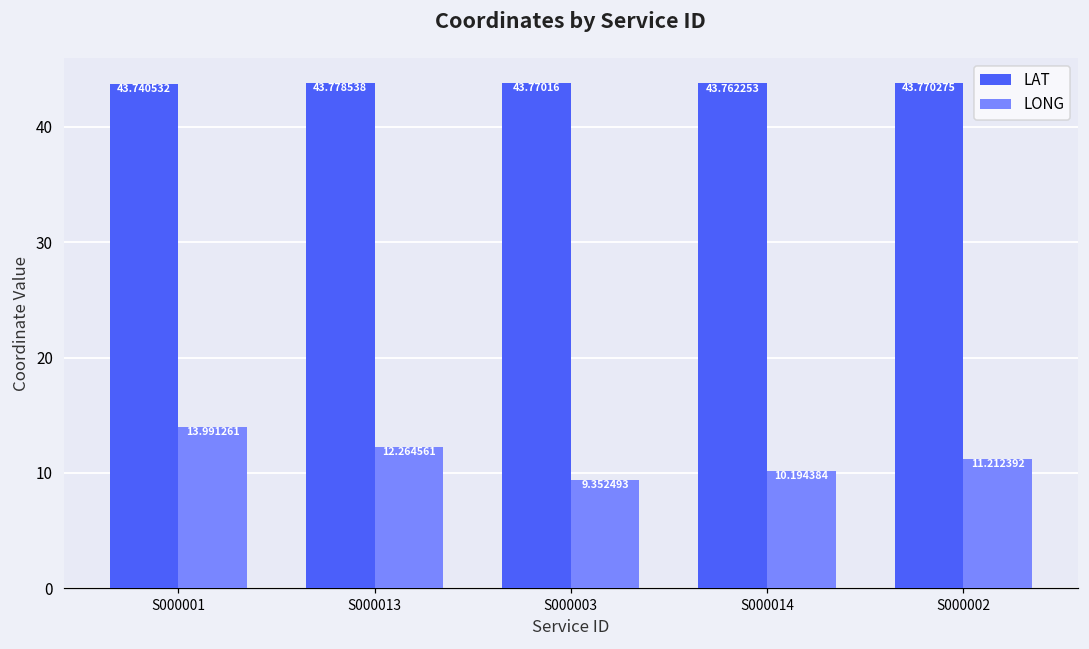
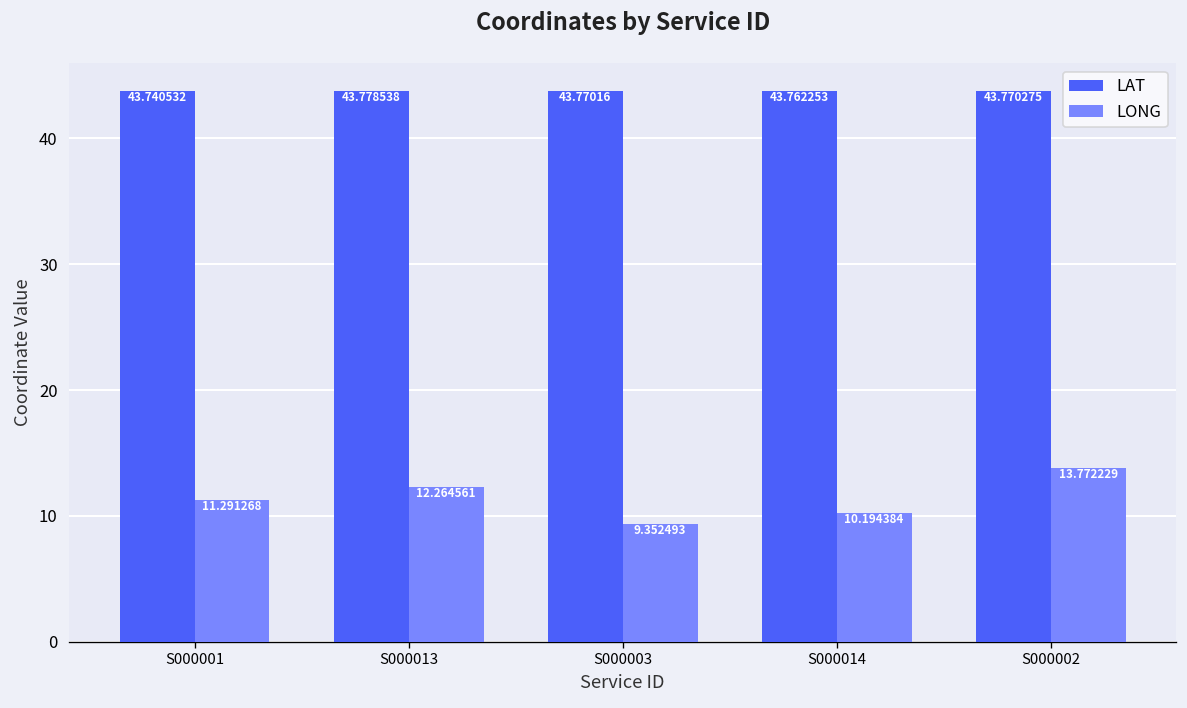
  {
    "LAT": {
      "S000001": 43.740532,
      "S000013": 43.778538,
      "S000003": 43.77016,
      "S000014": 43.762253,
      "S000002": 43.770275
    },
    "LONG": {
-     "S000001": 13.991261,
+     "S000001": 11.291268,
      "S000013": 12.264561,
      "S000003": 9.352493,
      "S000014": 10.194384,
-     "S000002": 11.212392
+     "S000002": 13.772229
    }
  }
